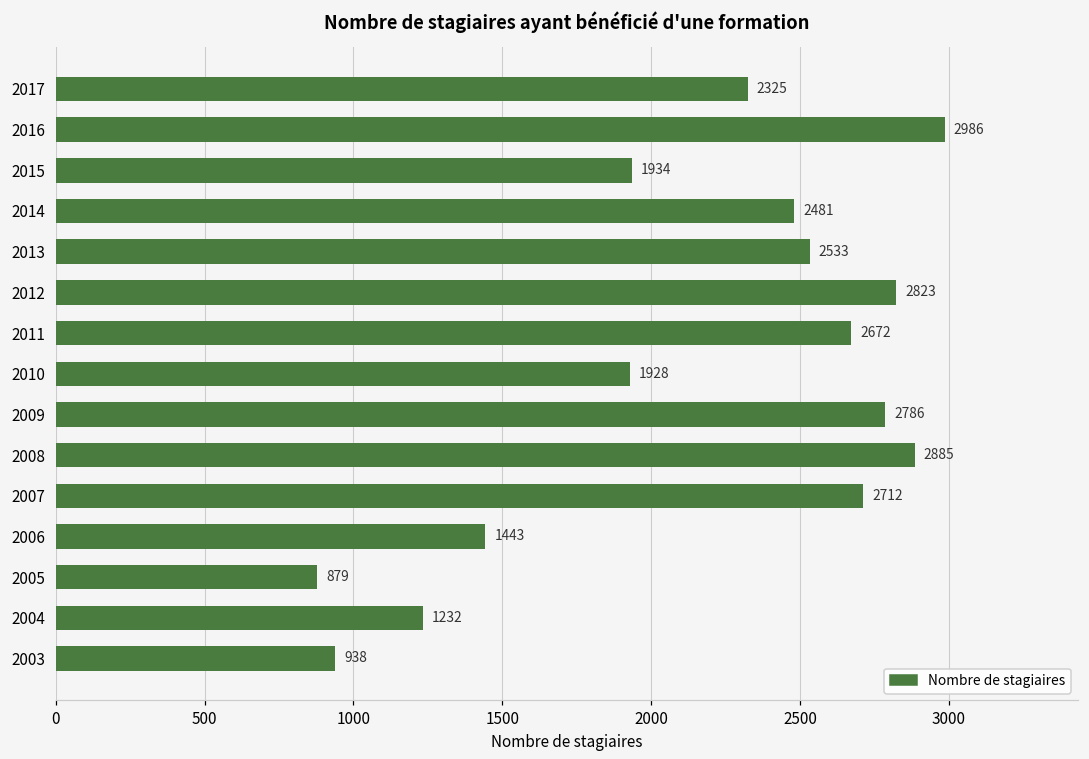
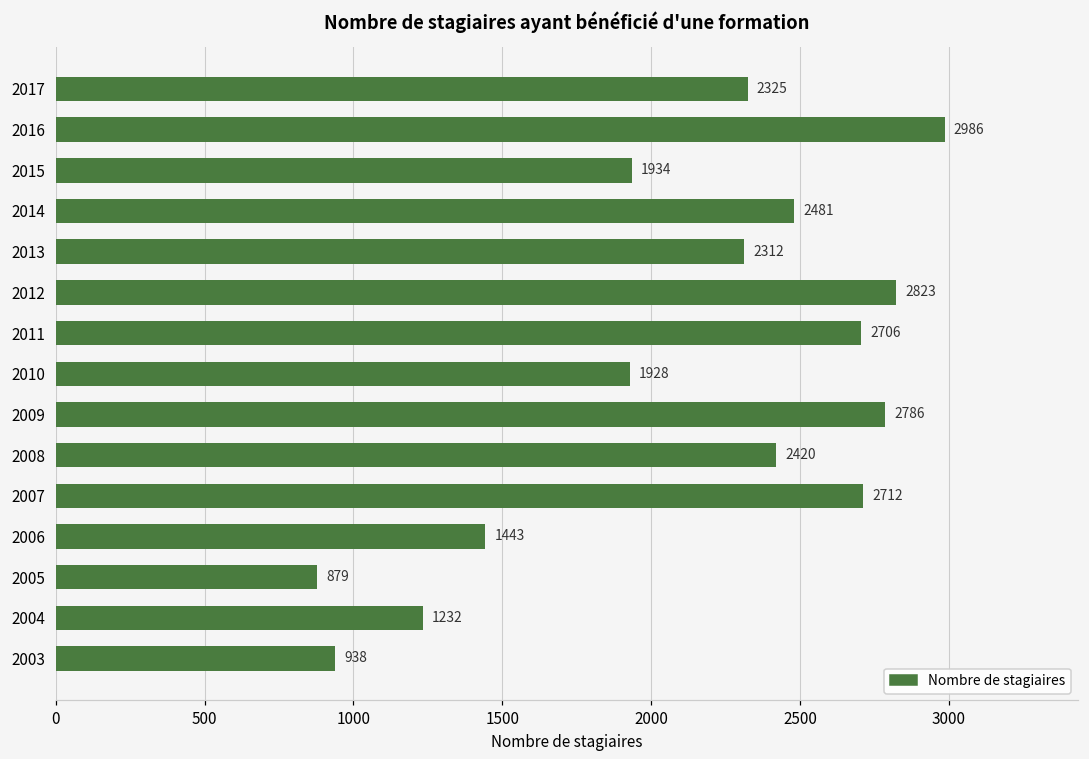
  {
    "2017": 2325,
    "2016": 2986,
    "2015": 1934,
    "2014": 2481,
-   "2013": 2533,
+   "2013": 2312,
    "2012": 2823,
-   "2011": 2672,
+   "2011": 2706,
    "2010": 1928,
    "2009": 2786,
-   "2008": 2885,
+   "2008": 2420,
    "2007": 2712,
    "2006": 1443,
    "2005": 879,
    "2004": 1232,
    "2003": 938
  }
